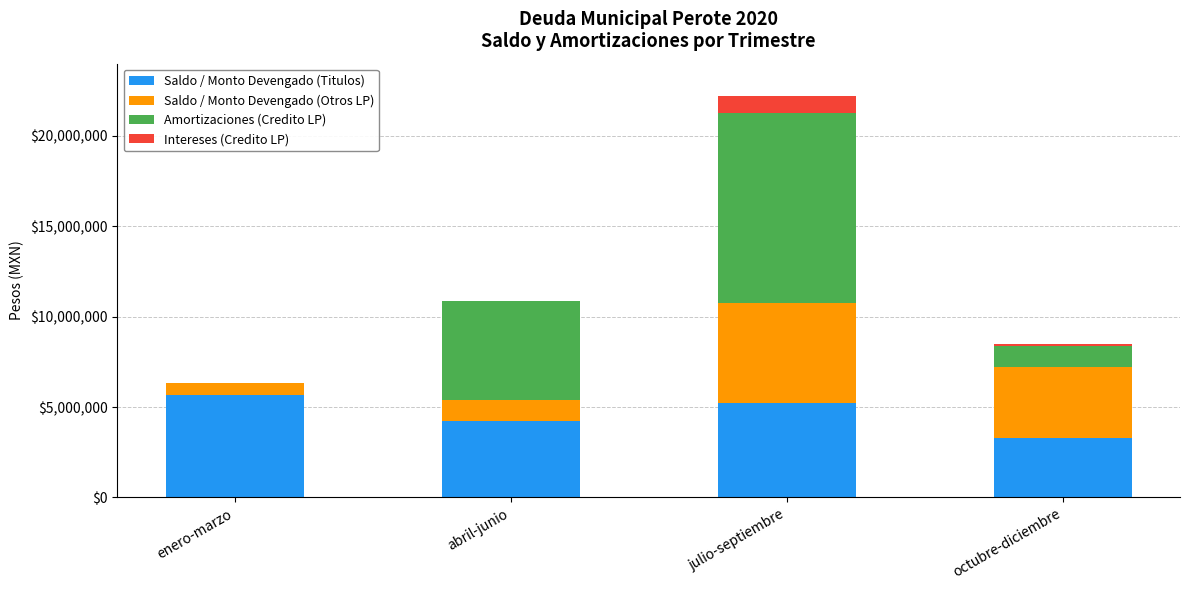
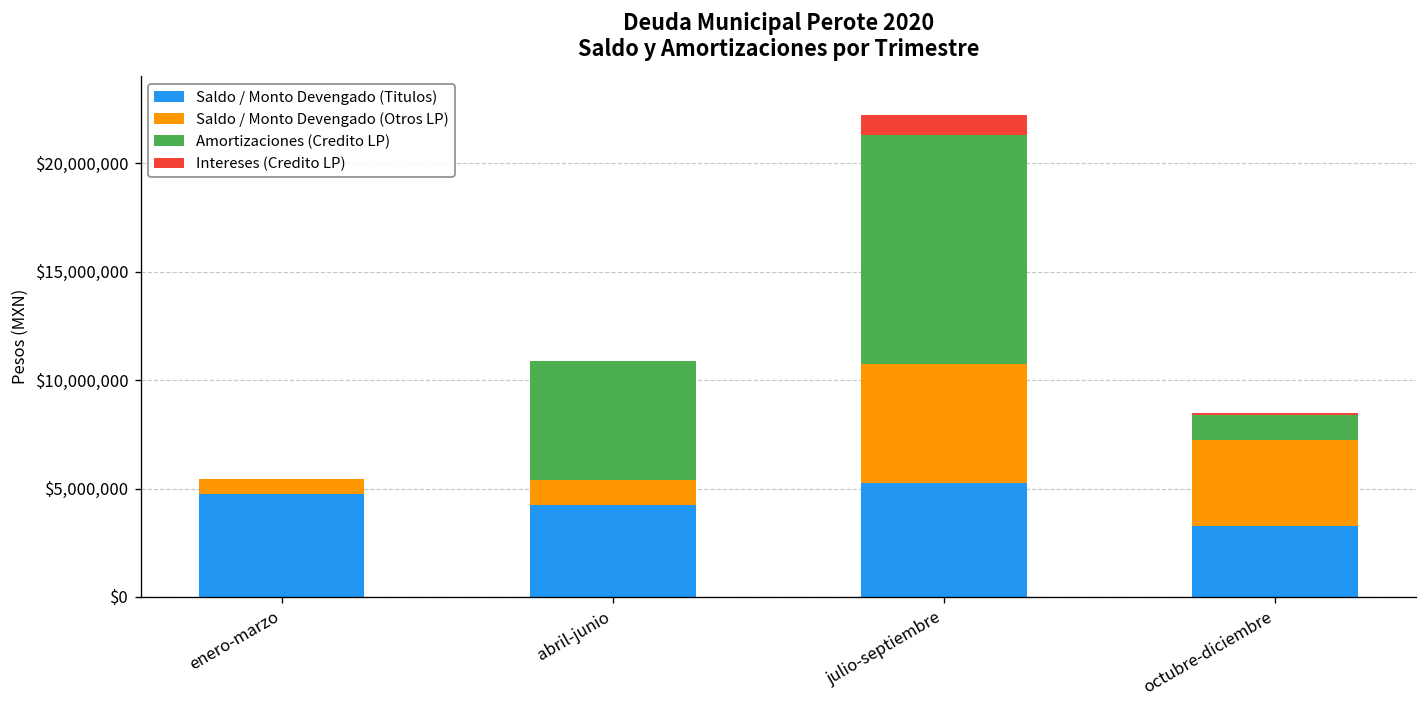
  {
    "Saldo / Monto Devengado (Titulos)": {
-     "enero-marzo": "$5,700,000",
+     "enero-marzo": "$4,800,000",
      "abril-junio": "$4,200,000",
      "julio-septiembre": "$5,300,000",
      "octubre-diciembre": "$3,300,000"
    },
    "Saldo / Monto Devengado (Otros LP)": {
      "enero-marzo": "$700,000",
      "abril-junio": "$1,200,000",
      "julio-septiembre": "$5,500,000",
      "octubre-diciembre": "$3,900,000"
    },
    "Amortizaciones (Credito LP)": {
      "enero-marzo": "$0",
      "abril-junio": "$5,500,000",
      "julio-septiembre": "$10,500,000",
      "octubre-diciembre": "$1,200,000"
    },
    "Intereses (Credito LP)": {
      "enero-marzo": "$0",
      "abril-junio": "$0",
      "julio-septiembre": "$1,000,000"
    }
  }
